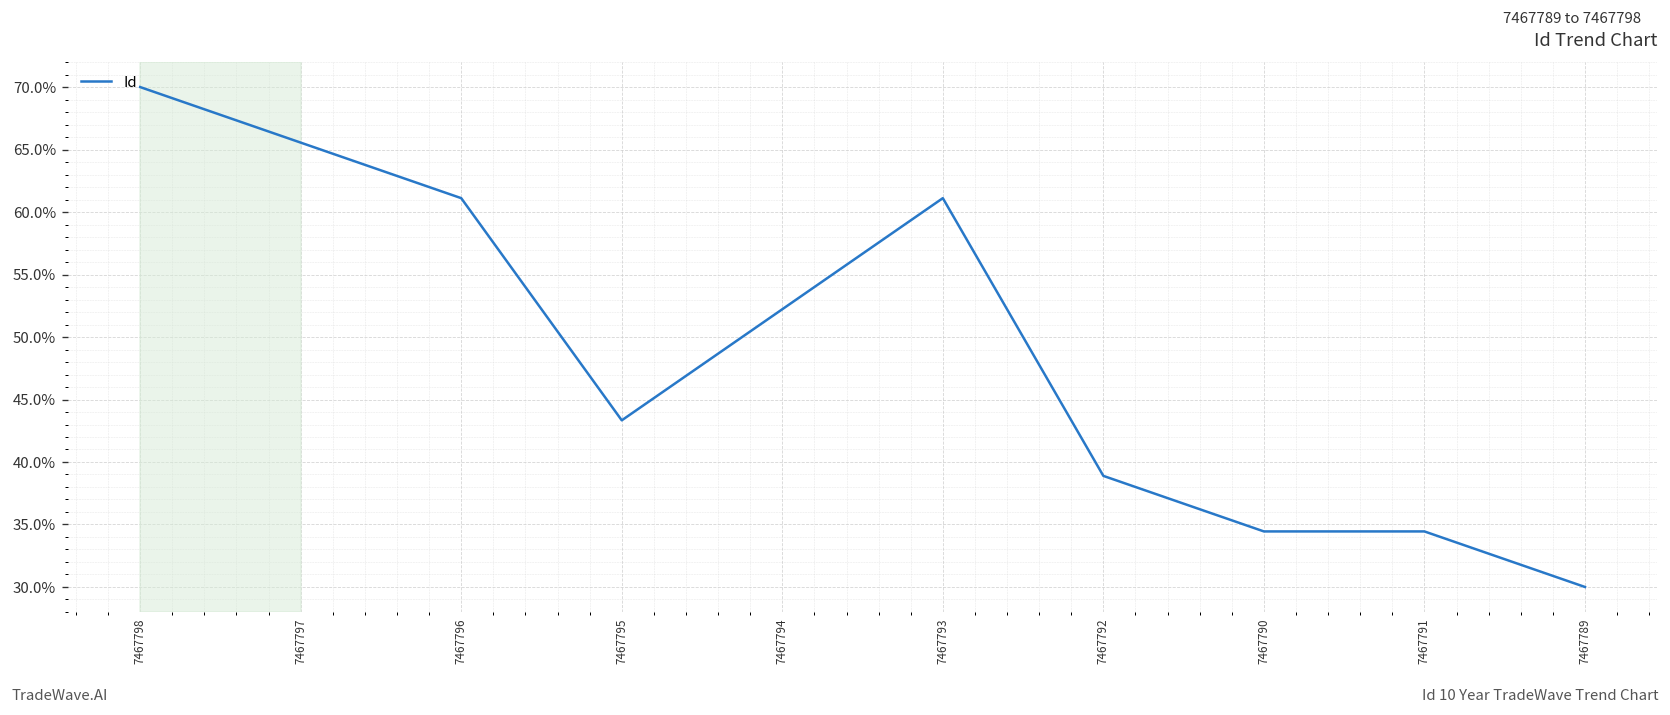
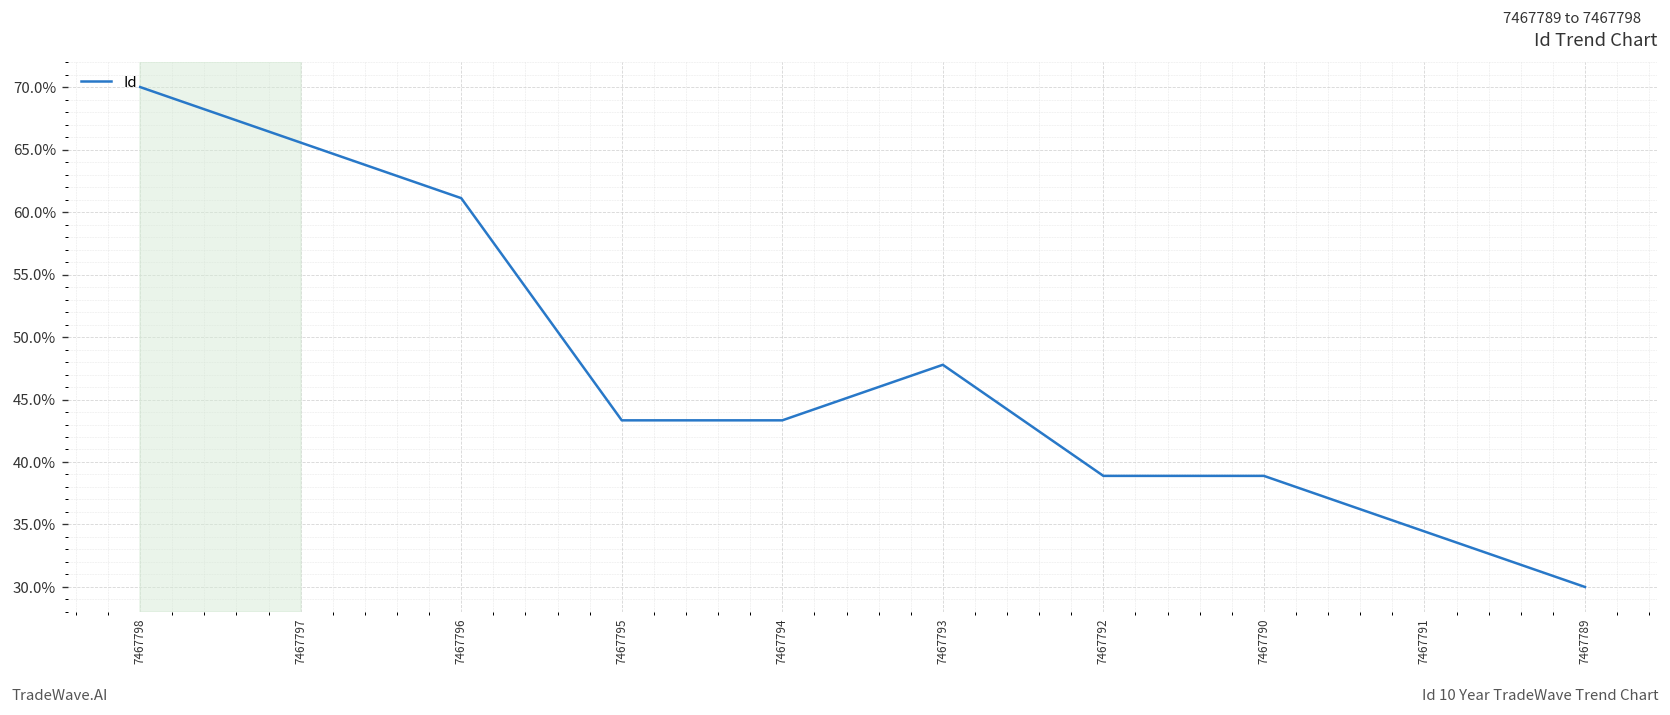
  {
    "7467798": "70.0%",
    "7467797": "65.6%",
    "7467796": "61.1%",
    "7467795": "43.3%",
-   "7467794": "52.2%",
-   "7467793": "61.1%",
+   "7467794": "43.3%",
+   "7467793": "47.8%",
    "7467792": "38.9%",
-   "7467790": "34.4%",
+   "7467790": "38.9%",
    "7467791": "34.4%",
    "7467789": "30.0%"
  }
